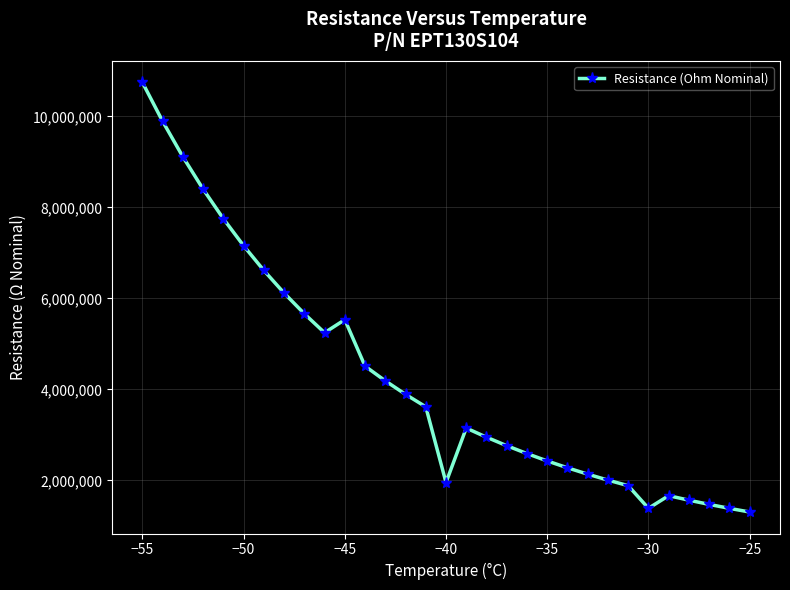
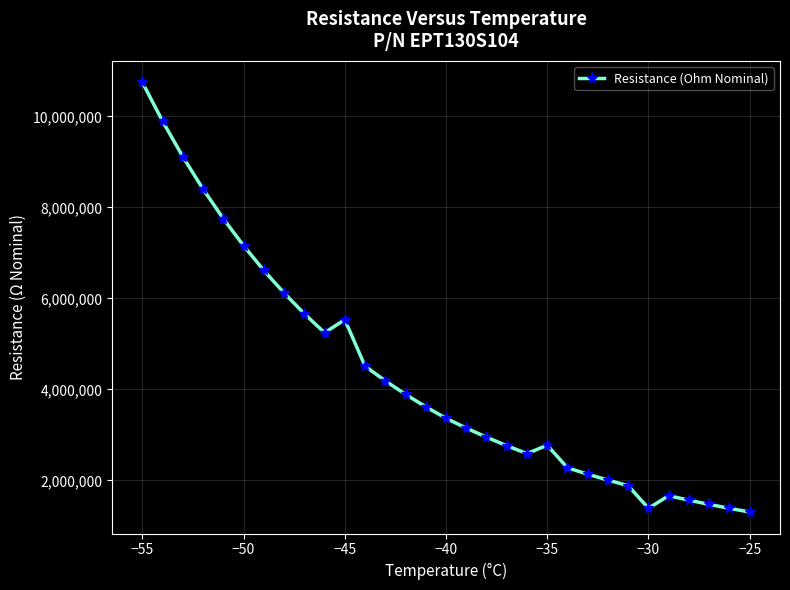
  {
    "−55": "10,700,000",
    "−50": "7,200,000",
    "−45": "5,500,000",
-   "−40": "2,000,000",
-   "−35": "2,400,000",
+   "−40": "3,400,000",
+   "−35": "2,800,000",
    "−30": "1,400,000",
    "−25": "1,300,000"
  }
